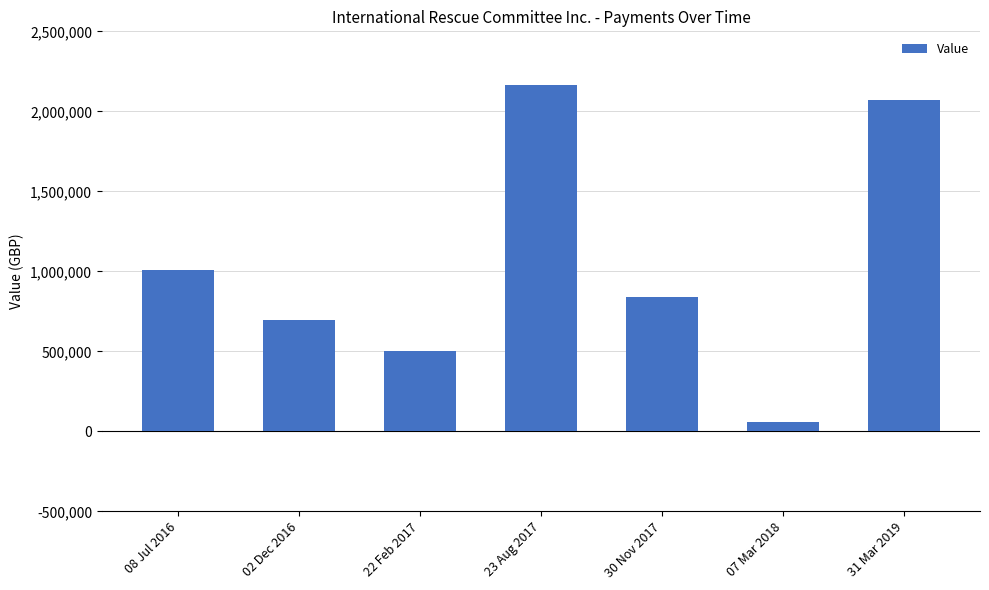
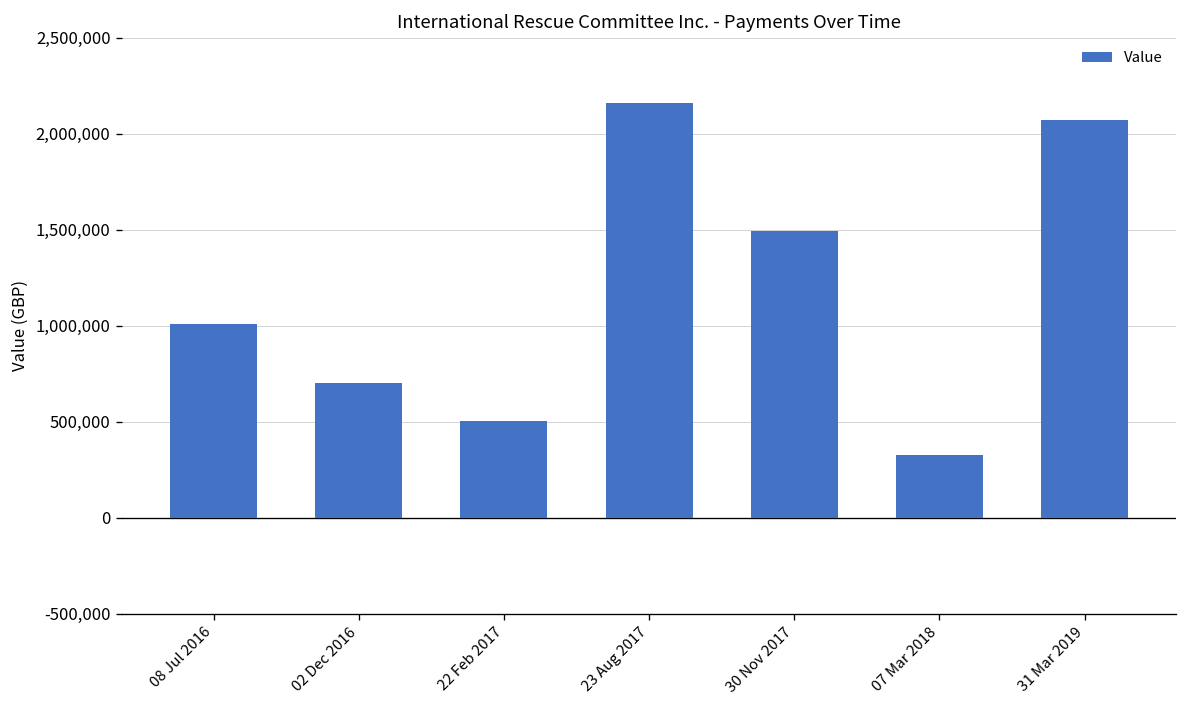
  {
    "08 Jul 2016": "1,010,000",
    "02 Dec 2016": "700,000",
    "22 Feb 2017": "500,000",
    "23 Aug 2017": "2,160,000",
-   "30 Nov 2017": "840,000",
-   "07 Mar 2018": "60,000",
+   "30 Nov 2017": "1,490,000",
+   "07 Mar 2018": "330,000",
    "31 Mar 2019": "2,070,000"
  }
